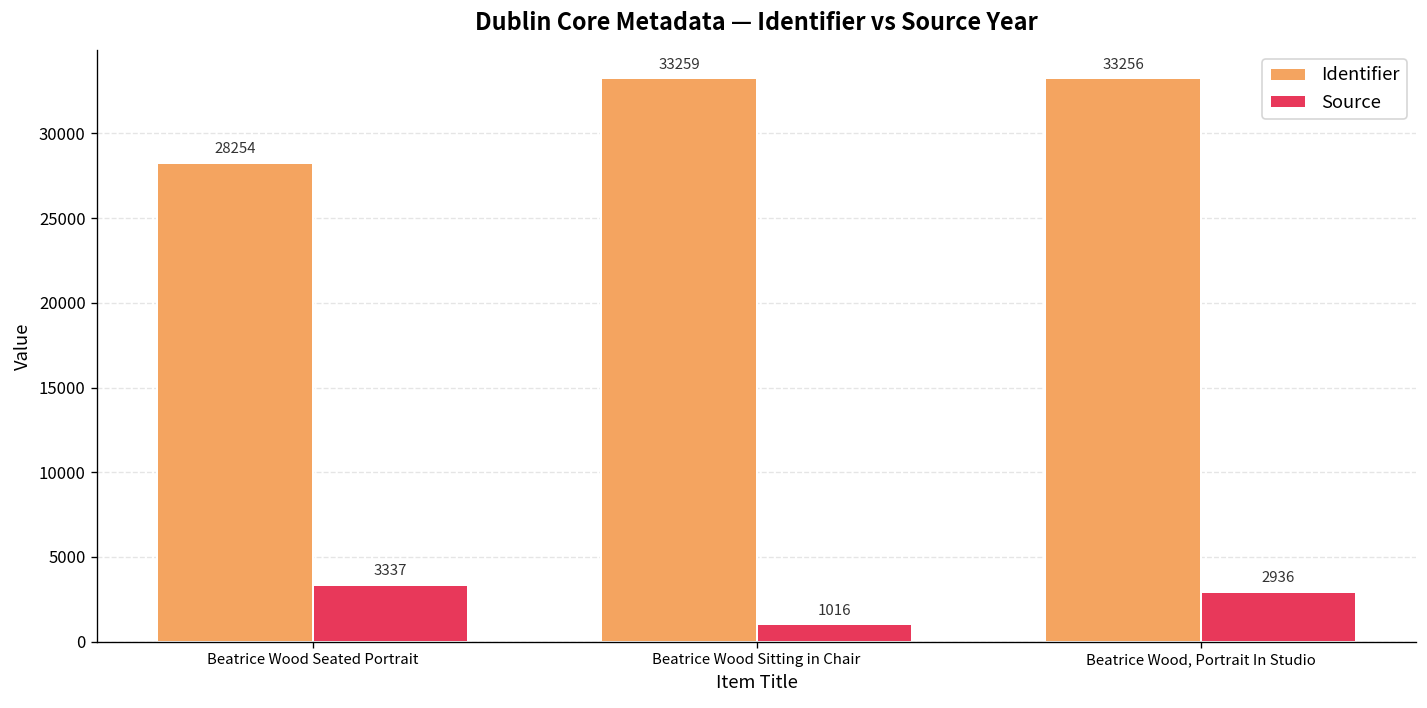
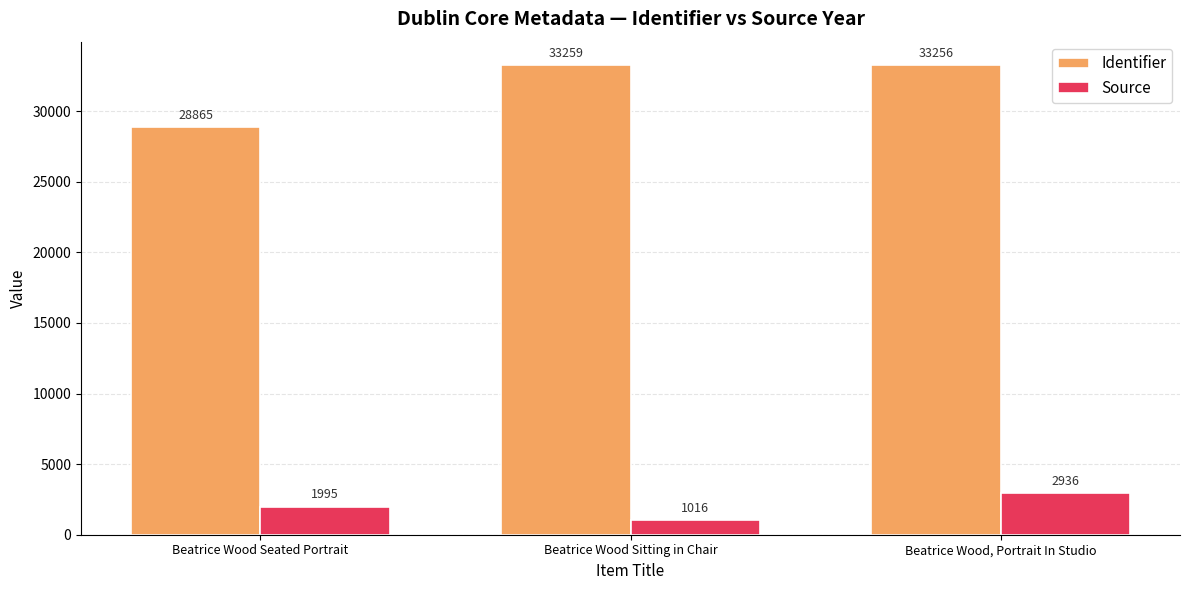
  {
    "Identifier": {
-     "Beatrice Wood Seated Portrait": 28254,
+     "Beatrice Wood Seated Portrait": 28865,
      "Beatrice Wood Sitting in Chair": 33259,
      "Beatrice Wood, Portrait In Studio": 33256
    },
    "Source": {
-     "Beatrice Wood Seated Portrait": 3337,
+     "Beatrice Wood Seated Portrait": 1995,
      "Beatrice Wood Sitting in Chair": 1016,
      "Beatrice Wood, Portrait In Studio": 2936
    }
  }
